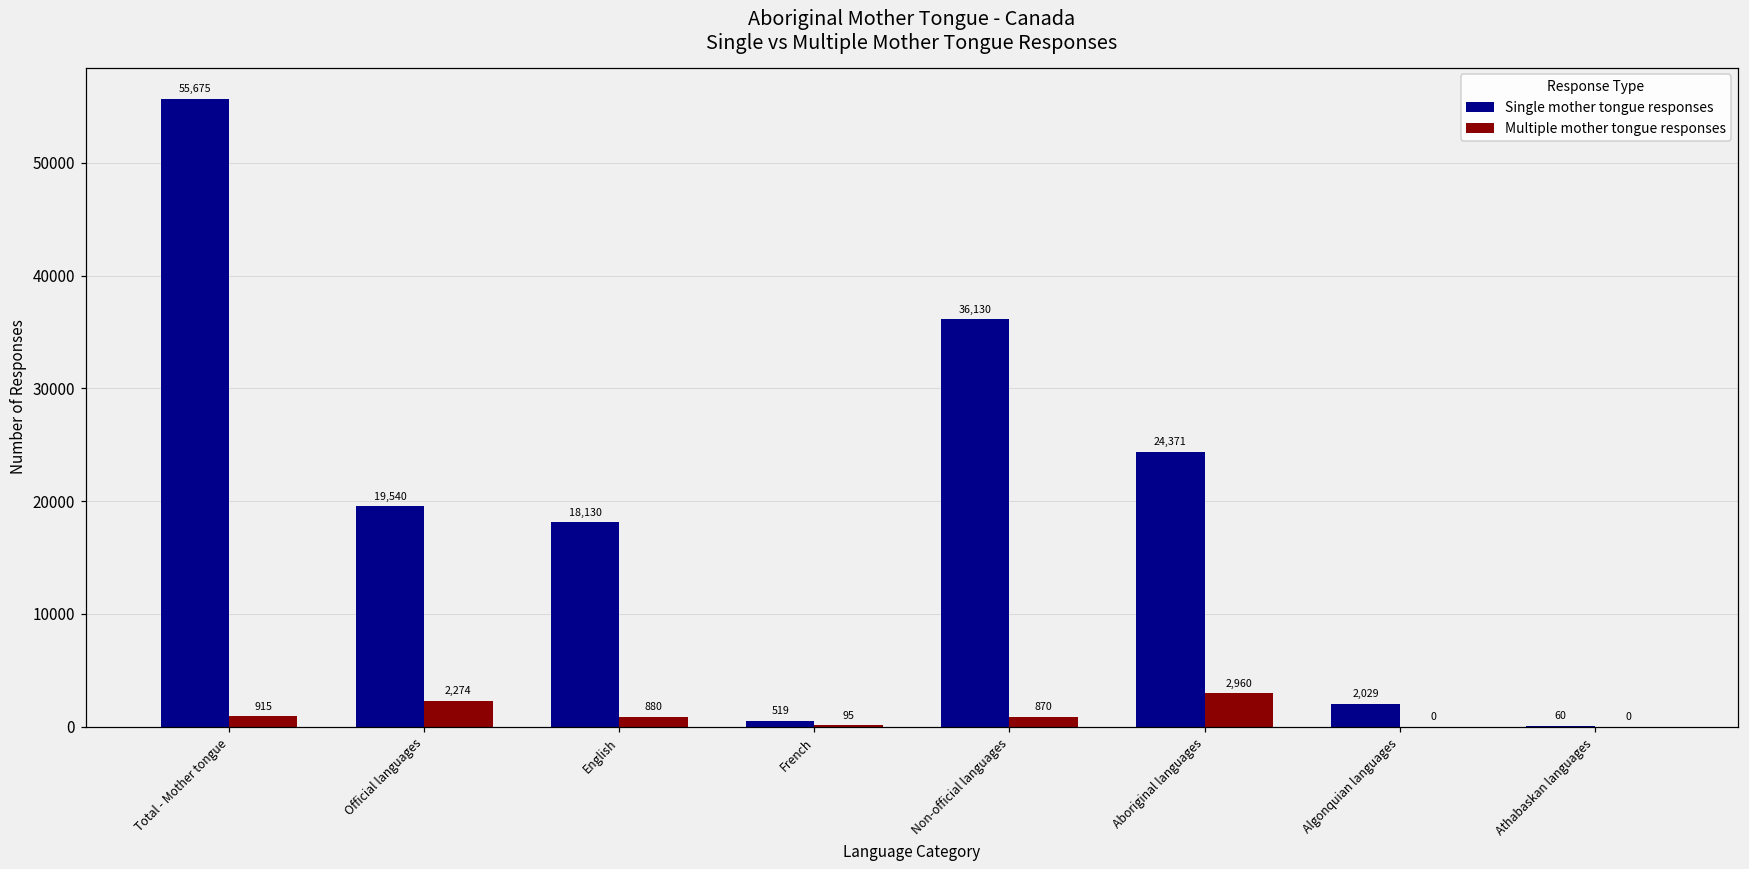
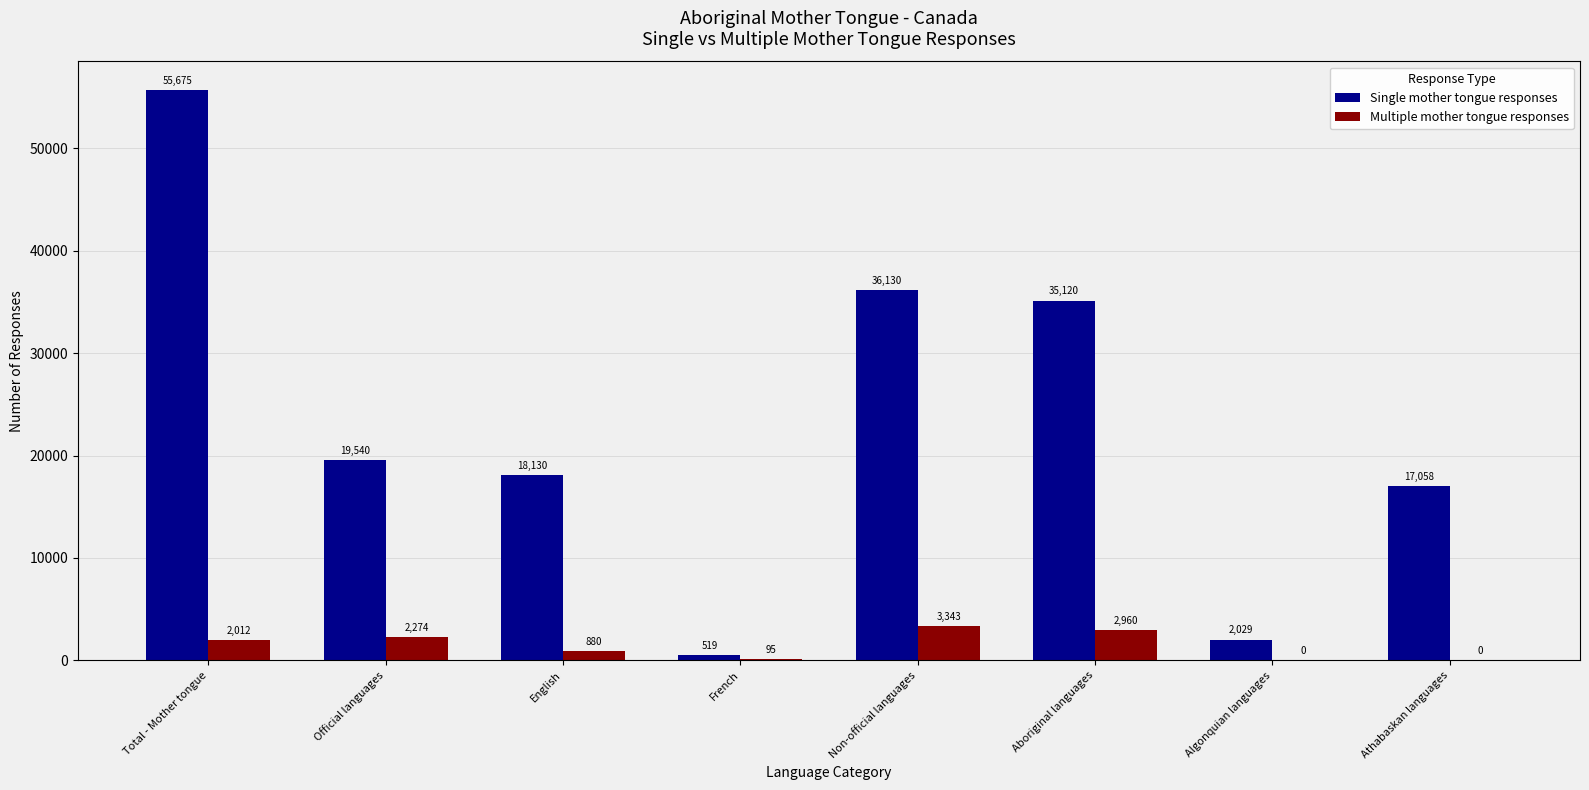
  {
    "Single mother tongue responses": {
      "Total - Mother tongue": "55,675",
      "Official languages": "19,540",
      "English": "18,130",
      "French": "519",
      "Non-official languages": "36,130",
-     "Aboriginal languages": "24,371",
+     "Aboriginal languages": "35,120",
      "Algonquian languages": "2,029",
-     "Athabaskan languages": "60"
+     "Athabaskan languages": "17,058"
    },
    "Multiple mother tongue responses": {
-     "Total - Mother tongue": "915",
+     "Total - Mother tongue": "2,012",
      "Official languages": "2,274",
      "English": "880",
      "French": "95",
-     "Non-official languages": "870",
+     "Non-official languages": "3,343",
      "Aboriginal languages": "2,960",
      "Algonquian languages": "0",
      "Athabaskan languages": "0"
    }
  }
